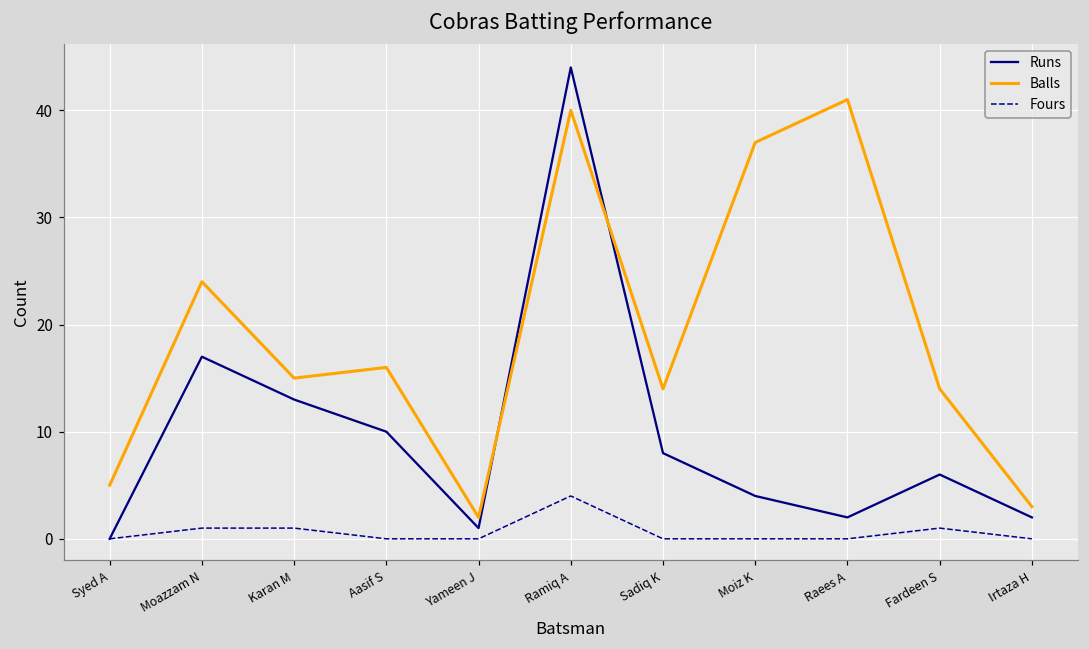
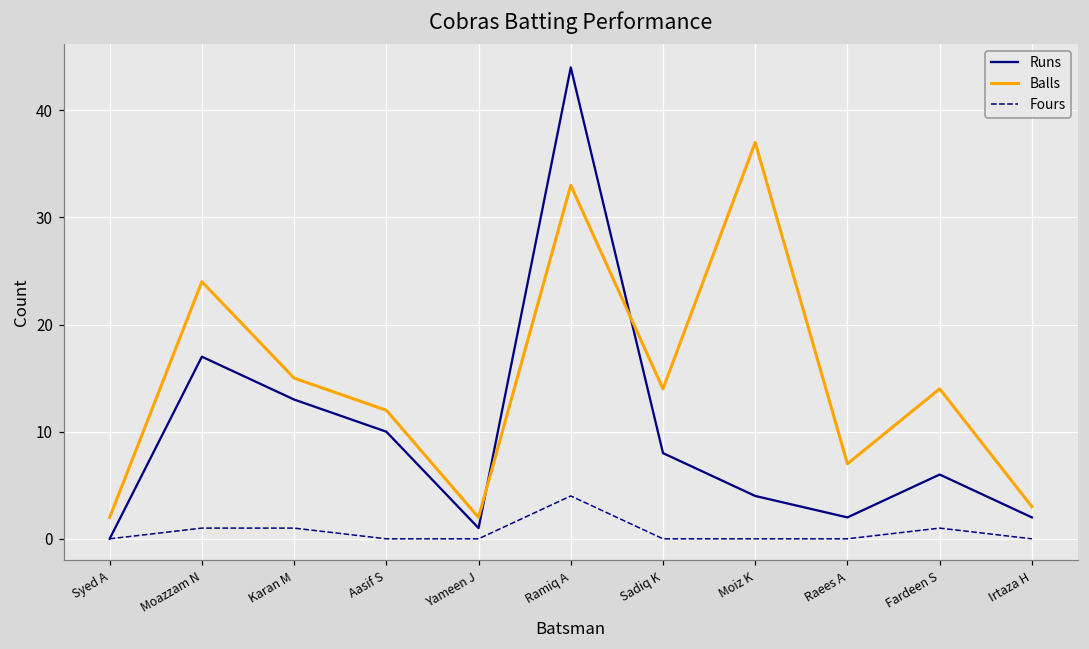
  {
    "Balls": {
-     "Syed A": 5,
+     "Syed A": 2,
      "Moazzam N": 24,
      "Karan M": 15,
-     "Aasif S": 16,
+     "Aasif S": 12,
      "Yameen J": 2,
-     "Ramiq A": 40,
+     "Ramiq A": 33,
      "Sadiq K": 14,
      "Moiz K": 37,
-     "Raees A": 41,
+     "Raees A": 7,
      "Fardeen S": 14,
      "Irtaza H": 3
    }
  }
